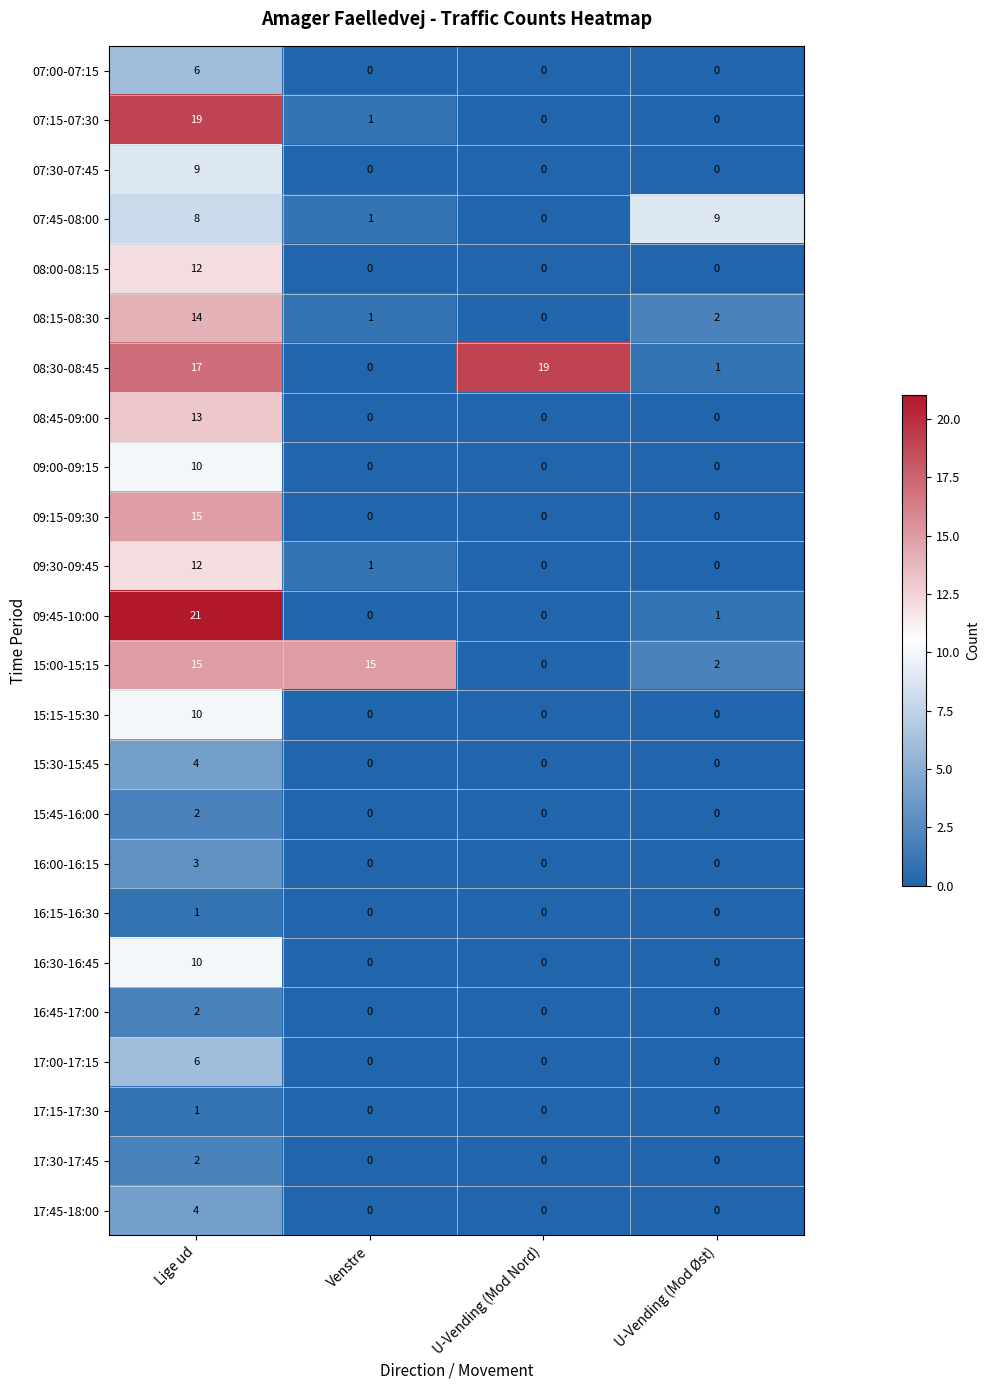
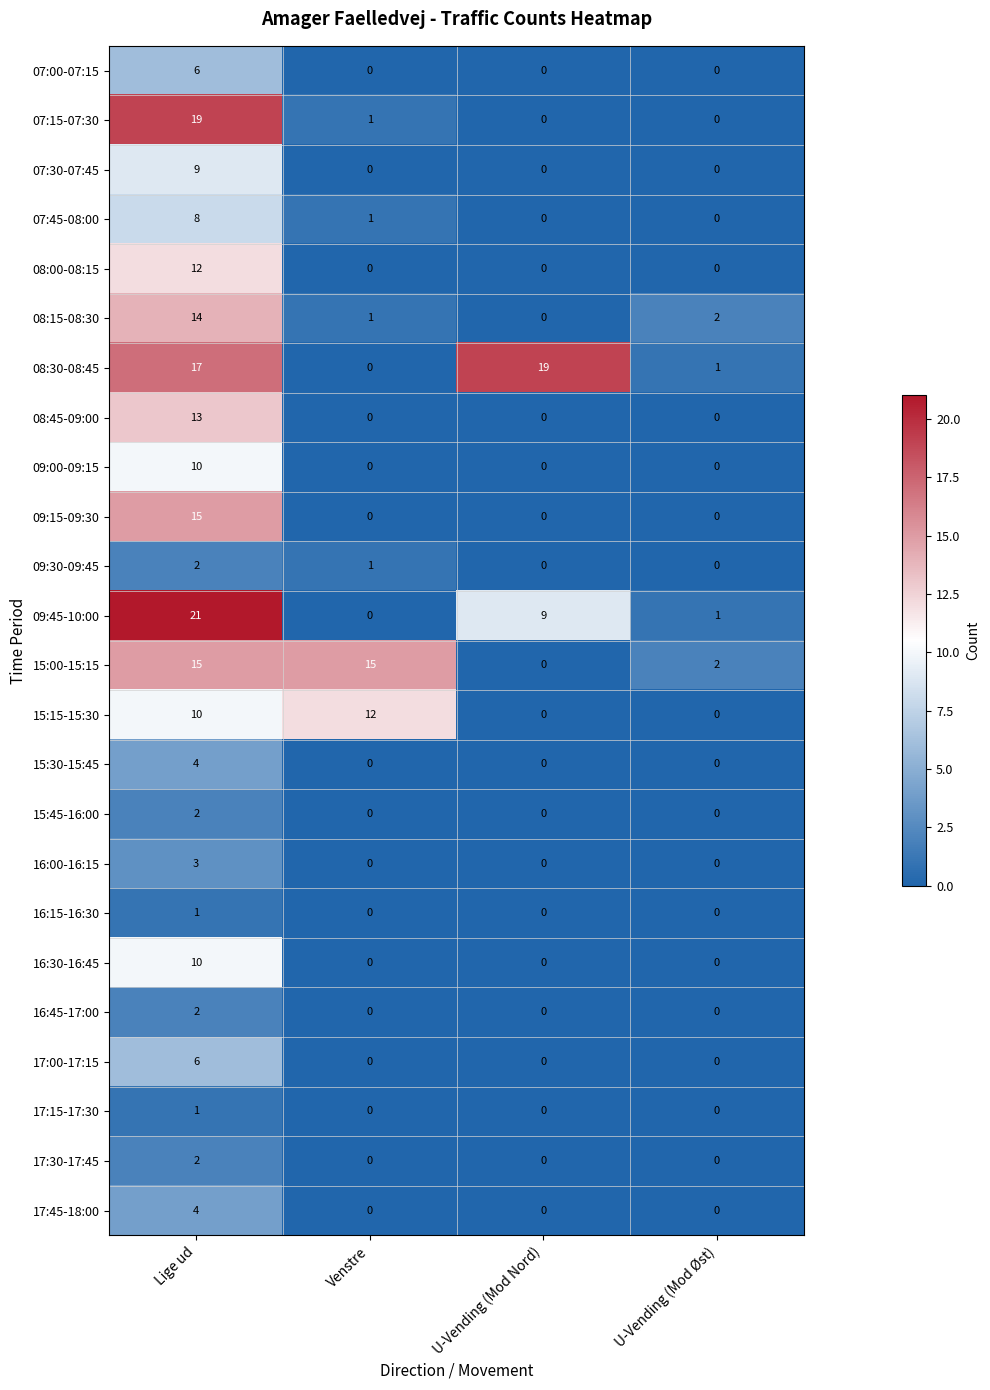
  {
    "07:00-07:15": {
      "Lige ud": 6,
      "Venstre": 0,
      "U-Vending (Mod Nord)": 0,
      "U-Vending (Mod Øst)": 0
    },
    "07:15-07:30": {
      "Lige ud": 19,
      "Venstre": 1,
      "U-Vending (Mod Nord)": 0,
      "U-Vending (Mod Øst)": 0
    },
    "07:30-07:45": {
      "Lige ud": 9,
      "Venstre": 0,
      "U-Vending (Mod Nord)": 0,
      "U-Vending (Mod Øst)": 0
    },
    "07:45-08:00": {
      "Lige ud": 8,
      "Venstre": 1,
      "U-Vending (Mod Nord)": 0,
-     "U-Vending (Mod Øst)": 9
+     "U-Vending (Mod Øst)": 0
    },
    "08:00-08:15": {
      "Lige ud": 12,
      "Venstre": 0,
      "U-Vending (Mod Nord)": 0,
      "U-Vending (Mod Øst)": 0
    },
    "08:15-08:30": {
      "Lige ud": 14,
      "Venstre": 1,
      "U-Vending (Mod Nord)": 0,
      "U-Vending (Mod Øst)": 2
    },
    "08:30-08:45": {
      "Lige ud": 17,
      "Venstre": 0,
      "U-Vending (Mod Nord)": 19,
      "U-Vending (Mod Øst)": 1
    },
    "08:45-09:00": {
      "Lige ud": 13,
      "Venstre": 0,
      "U-Vending (Mod Nord)": 0,
      "U-Vending (Mod Øst)": 0
    },
    "09:00-09:15": {
      "Lige ud": 10,
      "Venstre": 0,
      "U-Vending (Mod Nord)": 0,
      "U-Vending (Mod Øst)": 0
    },
    "09:15-09:30": {
      "Lige ud": 15,
      "Venstre": 0,
      "U-Vending (Mod Nord)": 0,
      "U-Vending (Mod Øst)": 0
    },
    "09:30-09:45": {
-     "Lige ud": 12,
+     "Lige ud": 2,
      "Venstre": 1,
      "U-Vending (Mod Nord)": 0,
      "U-Vending (Mod Øst)": 0
    },
    "09:45-10:00": {
      "Lige ud": 21,
      "Venstre": 0,
-     "U-Vending (Mod Nord)": 0,
+     "U-Vending (Mod Nord)": 9,
      "U-Vending (Mod Øst)": 1
    },
    "15:00-15:15": {
      "Lige ud": 15,
      "Venstre": 15,
      "U-Vending (Mod Nord)": 0,
      "U-Vending (Mod Øst)": 2
    },
    "15:15-15:30": {
      "Lige ud": 10,
-     "Venstre": 0,
+     "Venstre": 12,
      "U-Vending (Mod Nord)": 0,
      "U-Vending (Mod Øst)": 0
    },
    "15:30-15:45": {
      "Lige ud": 4,
      "Venstre": 0,
      "U-Vending (Mod Nord)": 0,
      "U-Vending (Mod Øst)": 0
    },
    "15:45-16:00": {
      "Lige ud": 2,
      "Venstre": 0,
      "U-Vending (Mod Nord)": 0,
      "U-Vending (Mod Øst)": 0
    },
    "16:00-16:15": {
      "Lige ud": 3,
      "Venstre": 0,
      "U-Vending (Mod Nord)": 0,
      "U-Vending (Mod Øst)": 0
    },
    "16:15-16:30": {
      "Lige ud": 1,
      "Venstre": 0,
      "U-Vending (Mod Nord)": 0,
      "U-Vending (Mod Øst)": 0
    },
    "16:30-16:45": {
      "Lige ud": 10,
      "Venstre": 0,
      "U-Vending (Mod Nord)": 0,
      "U-Vending (Mod Øst)": 0
    },
    "16:45-17:00": {
      "Lige ud": 2,
      "Venstre": 0,
      "U-Vending (Mod Nord)": 0,
      "U-Vending (Mod Øst)": 0
    },
    "17:00-17:15": {
      "Lige ud": 6,
      "Venstre": 0,
      "U-Vending (Mod Nord)": 0,
      "U-Vending (Mod Øst)": 0
    },
    "17:15-17:30": {
      "Lige ud": 1,
      "Venstre": 0,
      "U-Vending (Mod Nord)": 0,
      "U-Vending (Mod Øst)": 0
    },
    "17:30-17:45": {
      "Lige ud": 2,
      "Venstre": 0,
      "U-Vending (Mod Nord)": 0,
      "U-Vending (Mod Øst)": 0
    },
    "17:45-18:00": {
      "Lige ud": 4,
      "Venstre": 0,
      "U-Vending (Mod Nord)": 0,
      "U-Vending (Mod Øst)": 0
    }
  }
